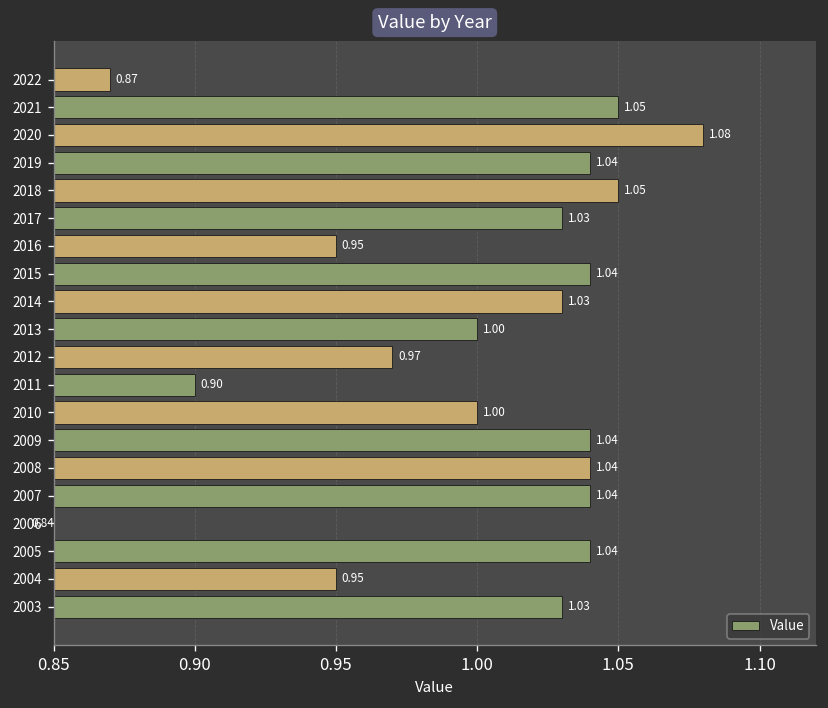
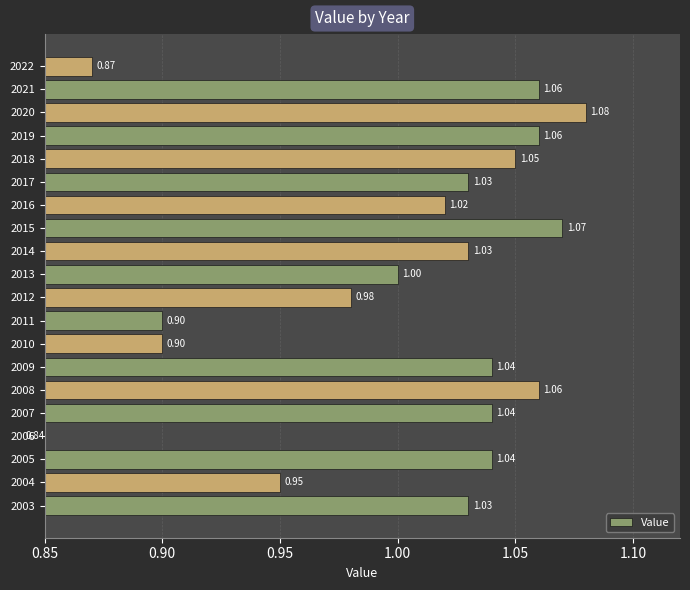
  {
    "2022": 0.87,
-   "2021": 1.05,
+   "2021": 1.06,
    "2020": 1.08,
-   "2019": 1.04,
+   "2019": 1.06,
    "2018": 1.05,
    "2017": 1.03,
-   "2016": 0.95,
-   "2015": 1.04,
+   "2016": 1.02,
+   "2015": 1.07,
    "2014": 1.03,
    "2013": 1.00,
-   "2012": 0.97,
+   "2012": 0.98,
    "2011": 0.90,
-   "2010": 1.00,
+   "2010": 0.90,
    "2009": 1.04,
-   "2008": 1.04,
+   "2008": 1.06,
    "2007": 1.04,
    "2005": 1.04,
    "2004": 0.95,
    "2003": 1.03
  }
